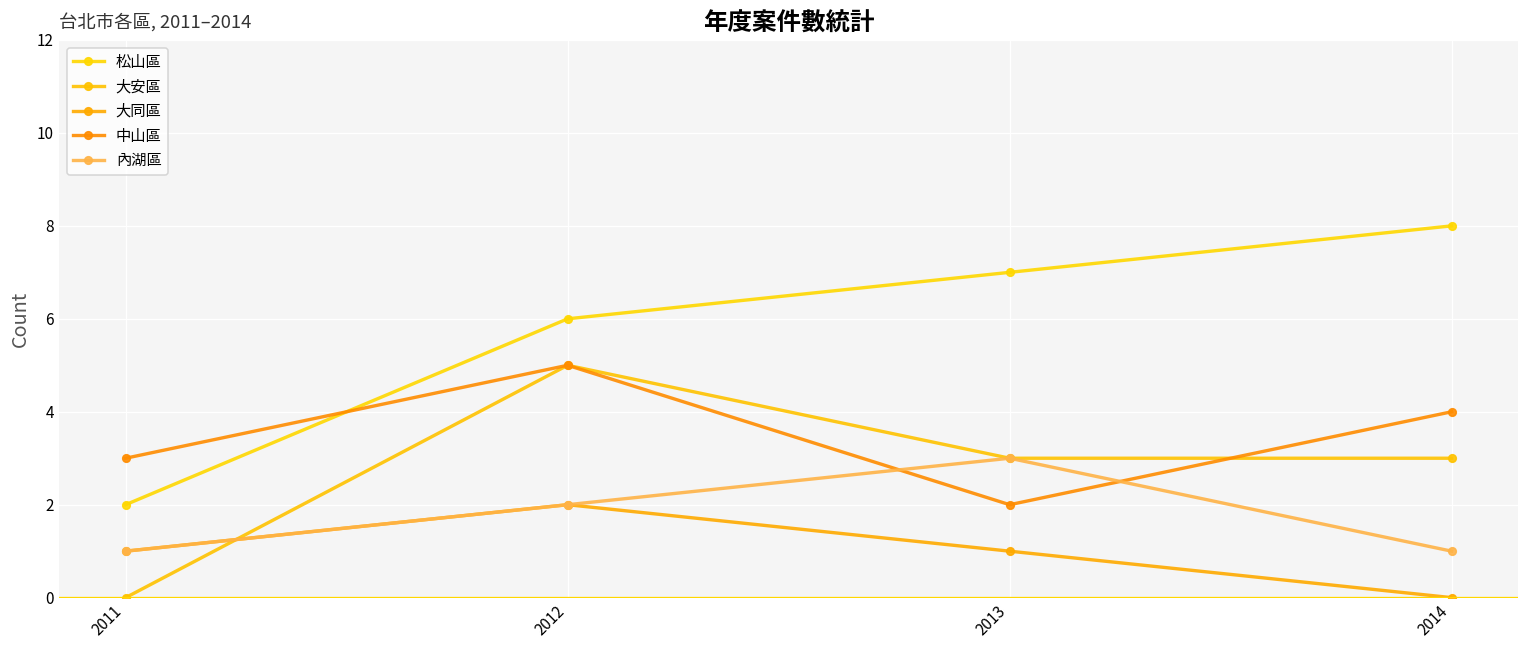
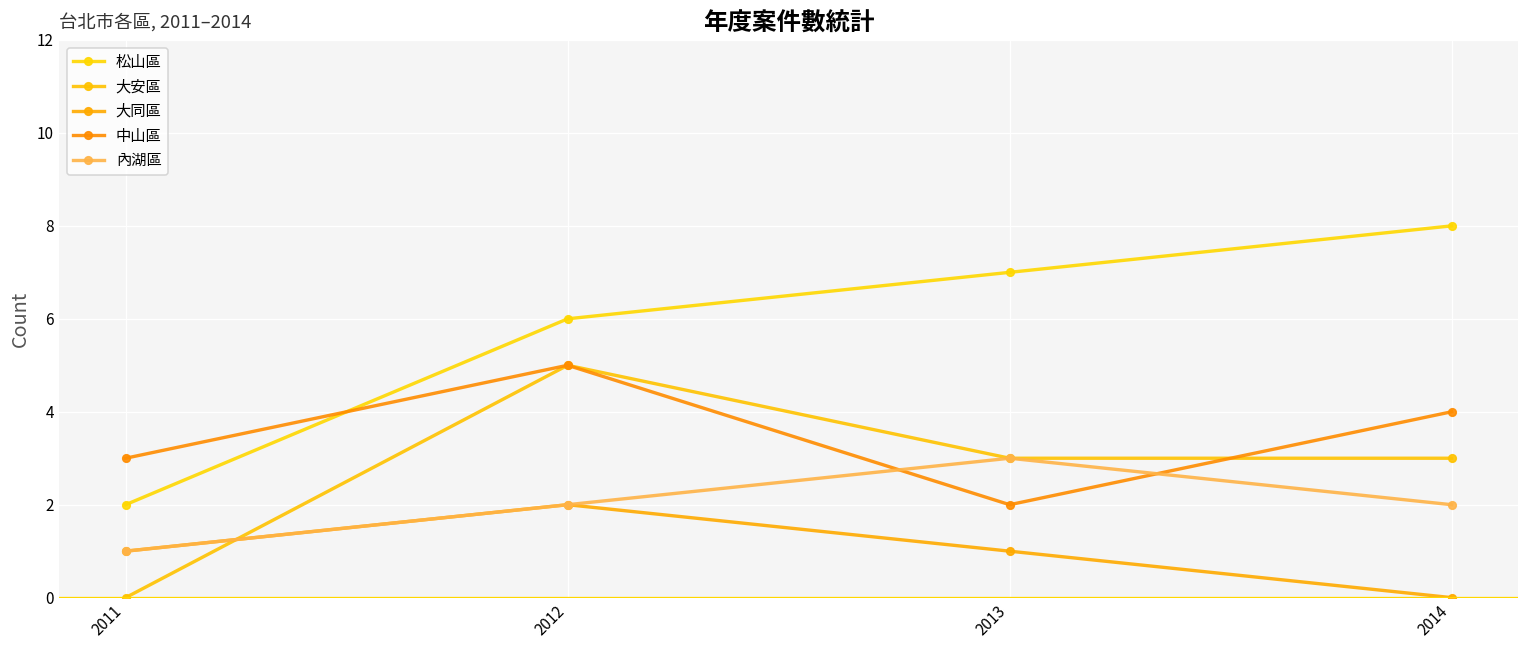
  {
    "內湖區": {
-     "2014": 1
+     "2014": 2
    }
  }
